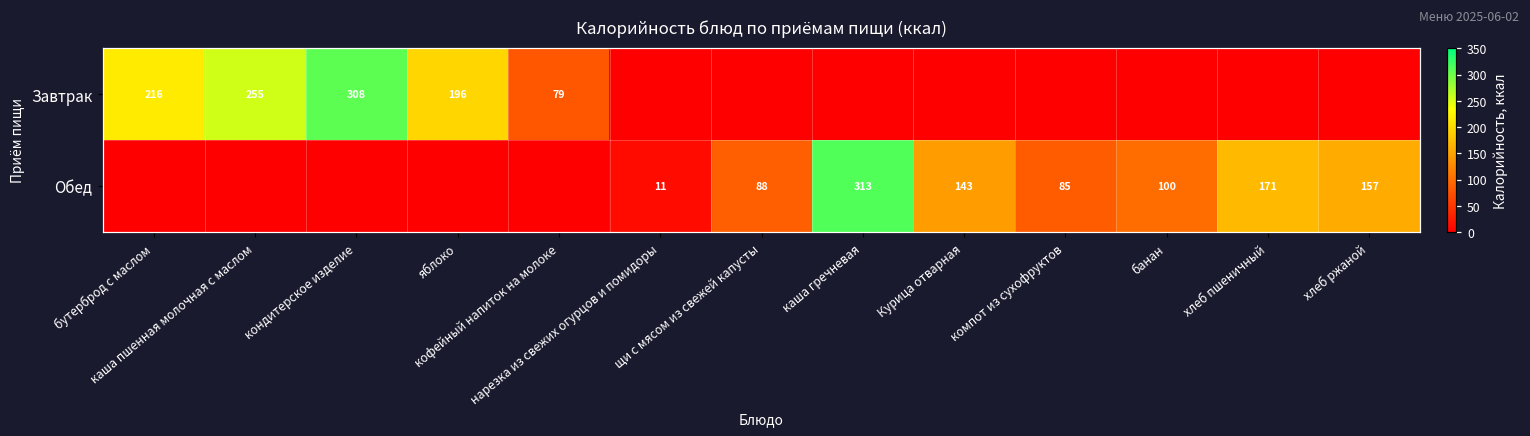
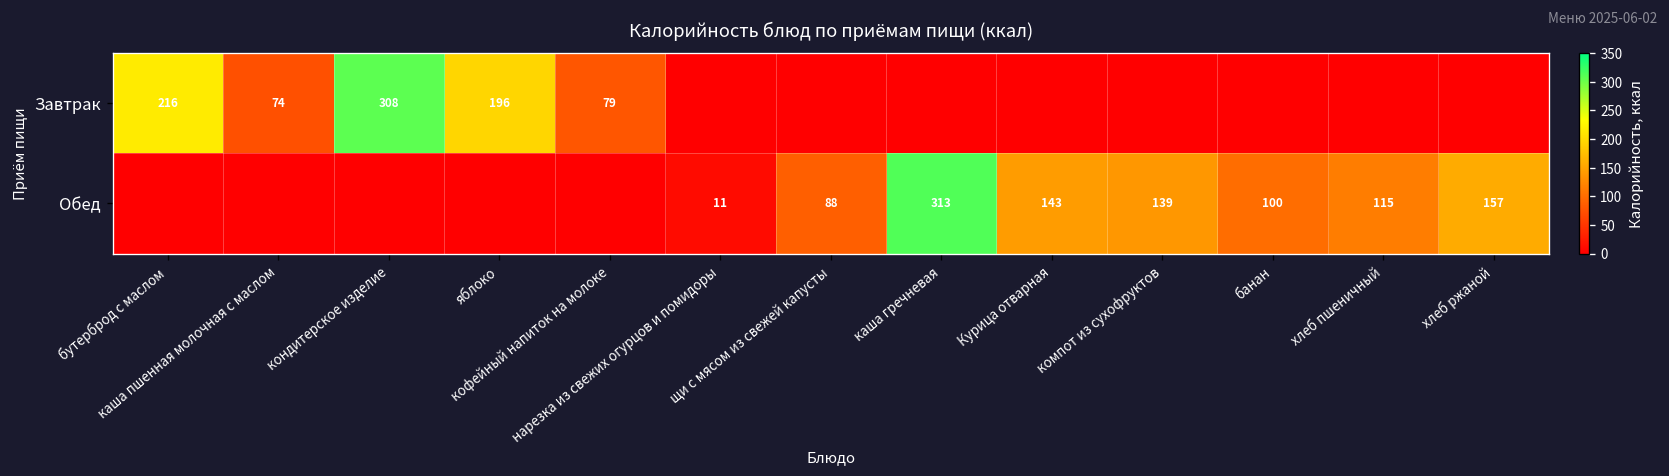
  {
    "Завтрак": {
      "бутерброд с маслом": 216,
-     "каша пшенная молочная с маслом": 255,
+     "каша пшенная молочная с маслом": 74,
      "кондитерское изделие": 308,
      "яблоко": 196,
      "кофейный напиток на молоке": 79
    },
    "Обед": {
      "нарезка из свежих огурцов и помидоры": 11,
      "щи с мясом из свежей капусты": 88,
      "каша гречневая": 313,
      "Курица отварная": 143,
-     "компот из сухофруктов": 85,
+     "компот из сухофруктов": 139,
      "банан": 100,
-     "хлеб пшеничный": 171,
+     "хлеб пшеничный": 115,
      "хлеб ржаной": 157
    }
  }
